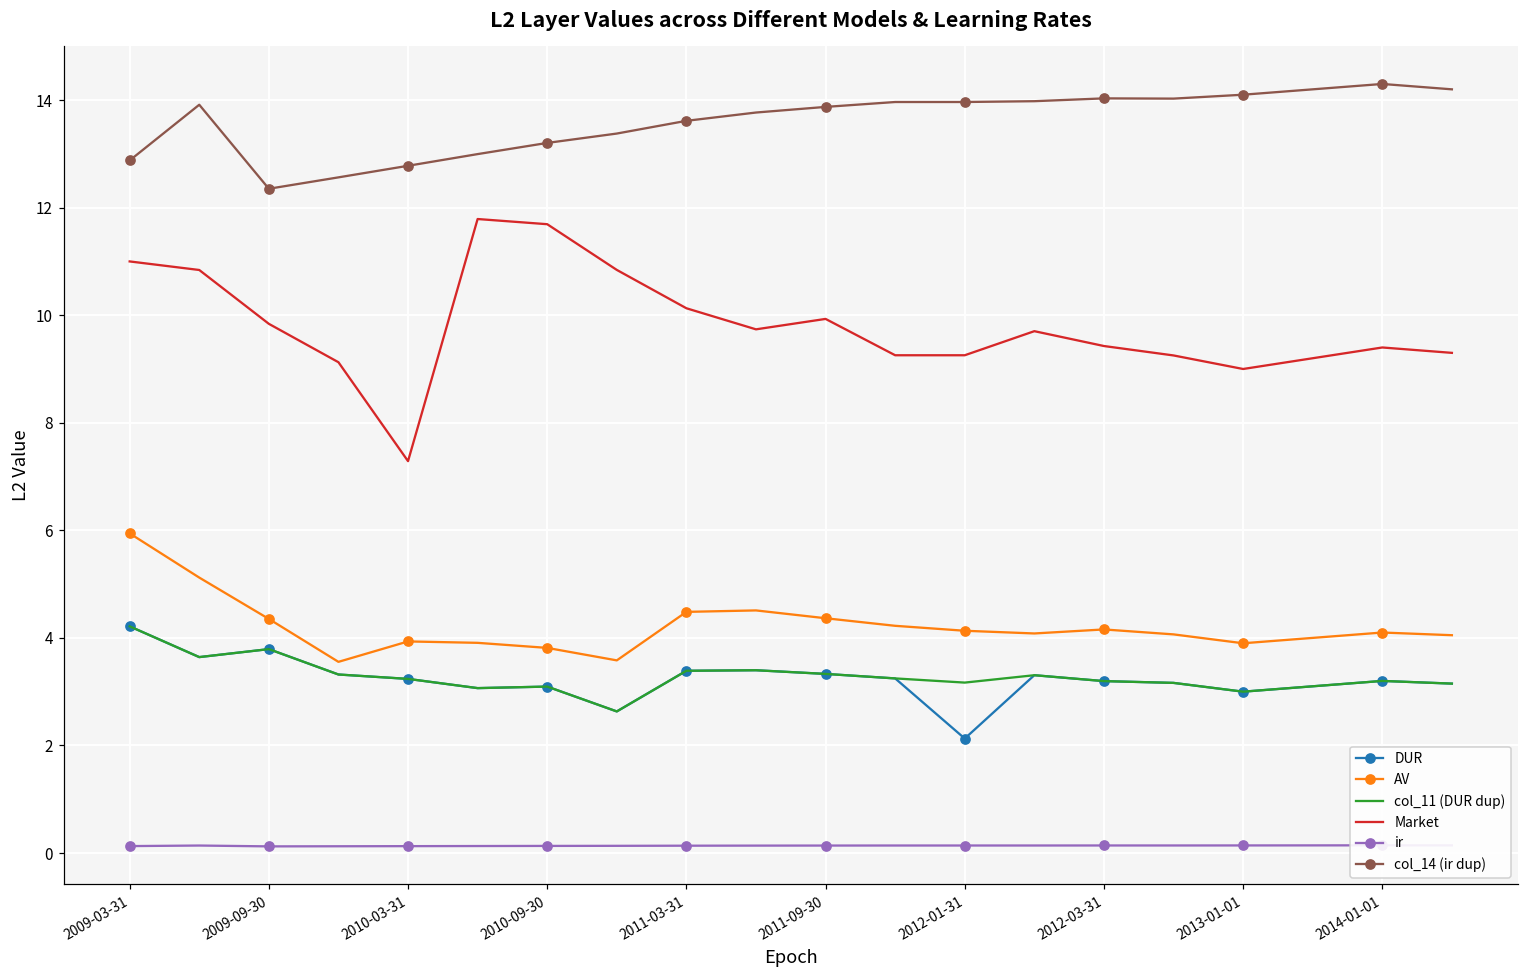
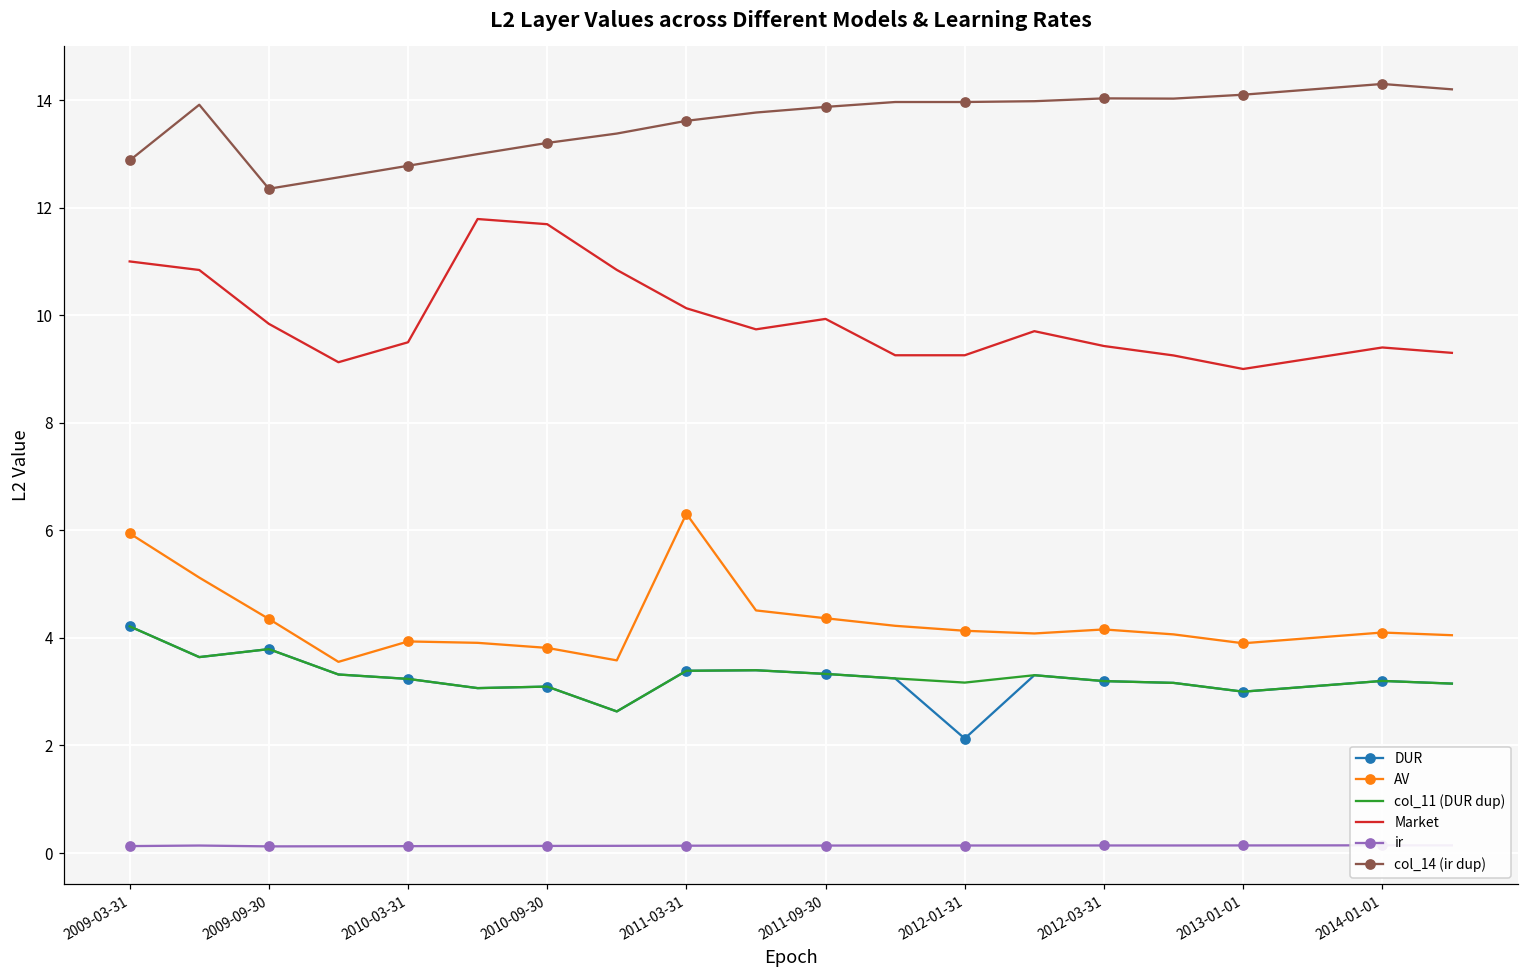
  {
    "DUR": {
      "2012-01-31": 2.1
    },
    "AV": {
      "2009-03-31": 5.9,
      "2009-09-30": 4.4,
      "2010-03-31": 3.9,
      "2010-09-30": 3.8,
-     "2011-03-31": 4.5,
+     "2011-03-31": 6.3,
      "2011-09-30": 4.4,
      "2012-01-31": 4.1,
      "2012-03-31": 4.2,
      "2013-01-01": 3.9,
      "2014-01-01": 4.1
    },
    "col_11 (DUR dup)": {
      "2012-01-31": 3.2
    },
    "Market": {
      "2009-03-31": 11.0,
      "2009-09-30": 9.8,
-     "2010-03-31": 7.3,
+     "2010-03-31": 9.5,
      "2010-09-30": 11.7,
      "2011-03-31": 10.1,
      "2011-09-30": 9.9,
      "2012-01-31": 9.3,
      "2012-03-31": 9.4,
      "2013-01-01": 9.0,
      "2014-01-01": 9.4
    },
    "ir": {
      "2009-03-31": 0.1,
      "2009-09-30": 0.1,
      "2010-03-31": 0.1,
      "2010-09-30": 0.1,
      "2011-03-31": 0.1,
      "2011-09-30": 0.1,
      "2012-01-31": 0.1,
      "2012-03-31": 0.1,
      "2013-01-01": 0.1
    },
    "col_14 (ir dup)": {
      "2009-03-31": 12.9,
      "2009-09-30": 12.4,
      "2010-03-31": 12.8,
      "2010-09-30": 13.2,
      "2011-03-31": 13.6,
      "2011-09-30": 13.9,
      "2012-01-31": 14.0,
      "2012-03-31": 14.0,
      "2013-01-01": 14.1,
      "2014-01-01": 14.3
    }
  }
